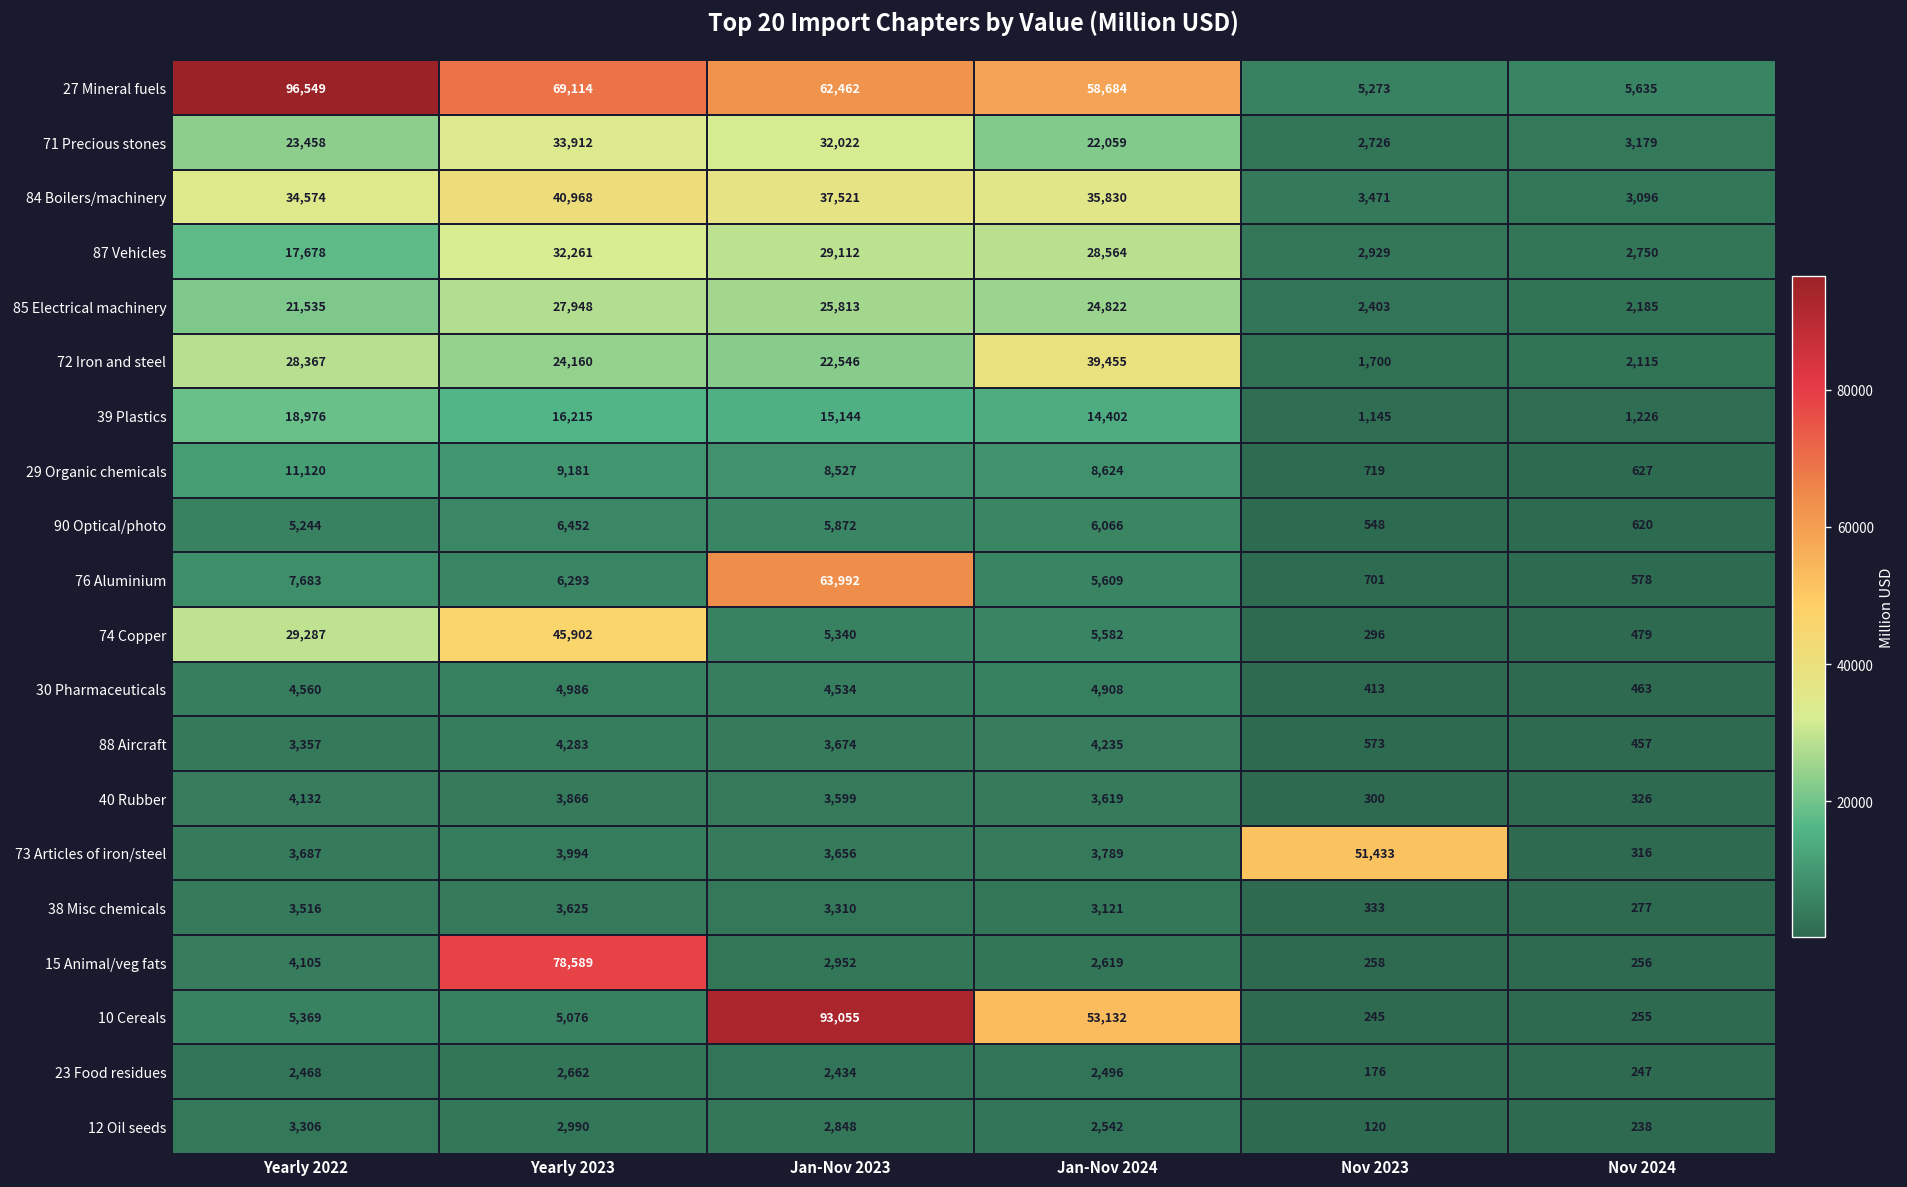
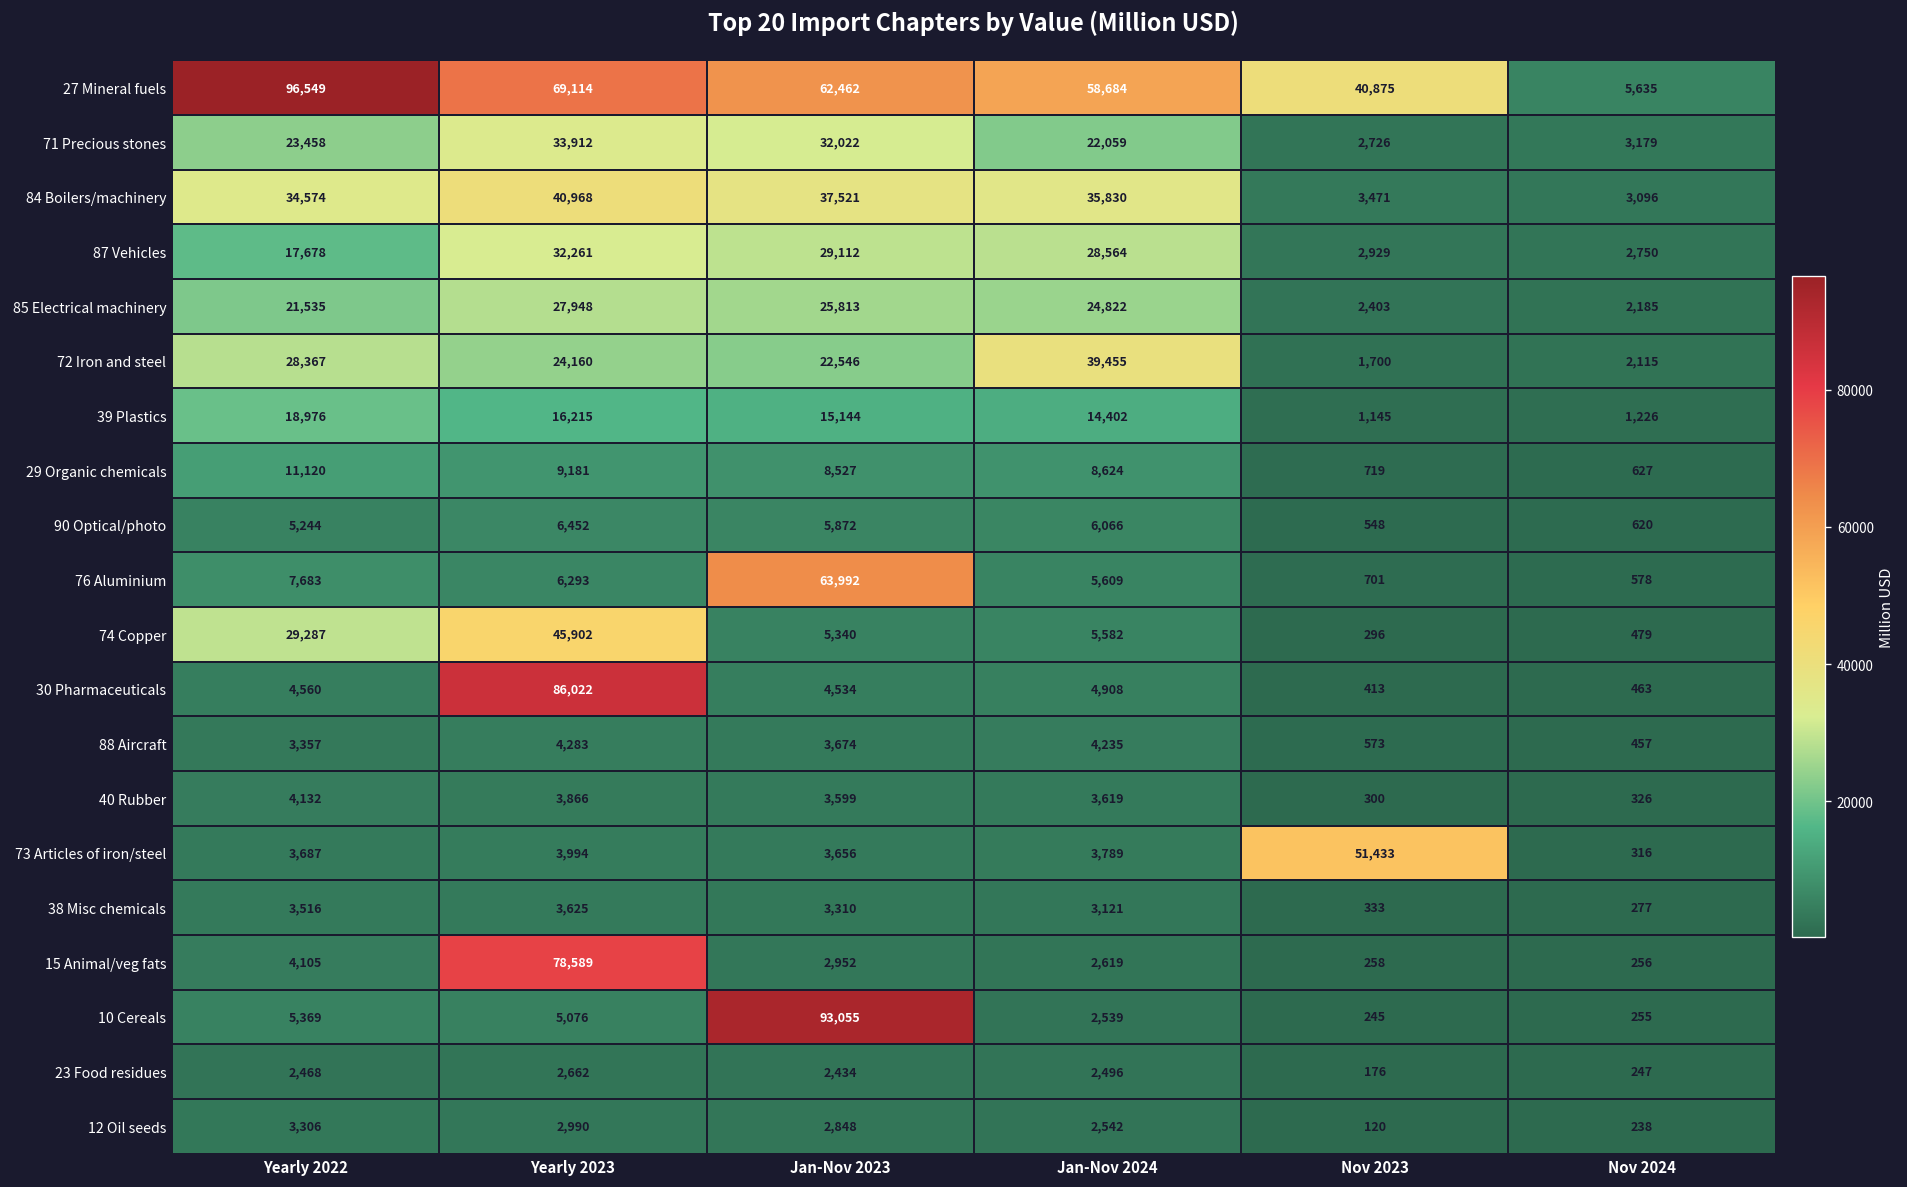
  {
    "27 Mineral fuels": {
      "Yearly 2022": "96,549",
      "Yearly 2023": "69,114",
      "Jan-Nov 2023": "62,462",
      "Jan-Nov 2024": "58,684",
-     "Nov 2023": "5,273",
+     "Nov 2023": "40,875",
      "Nov 2024": "5,635"
    },
    "71 Precious stones": {
      "Yearly 2022": "23,458",
      "Yearly 2023": "33,912",
      "Jan-Nov 2023": "32,022",
      "Jan-Nov 2024": "22,059",
      "Nov 2023": "2,726",
      "Nov 2024": "3,179"
    },
    "84 Boilers/machinery": {
      "Yearly 2022": "34,574",
      "Yearly 2023": "40,968",
      "Jan-Nov 2023": "37,521",
      "Jan-Nov 2024": "35,830",
      "Nov 2023": "3,471",
      "Nov 2024": "3,096"
    },
    "87 Vehicles": {
      "Yearly 2022": "17,678",
      "Yearly 2023": "32,261",
      "Jan-Nov 2023": "29,112",
      "Jan-Nov 2024": "28,564",
      "Nov 2023": "2,929",
      "Nov 2024": "2,750"
    },
    "85 Electrical machinery": {
      "Yearly 2022": "21,535",
      "Yearly 2023": "27,948",
      "Jan-Nov 2023": "25,813",
      "Jan-Nov 2024": "24,822",
      "Nov 2023": "2,403",
      "Nov 2024": "2,185"
    },
    "72 Iron and steel": {
      "Yearly 2022": "28,367",
      "Yearly 2023": "24,160",
      "Jan-Nov 2023": "22,546",
      "Jan-Nov 2024": "39,455",
      "Nov 2023": "1,700",
      "Nov 2024": "2,115"
    },
    "39 Plastics": {
      "Yearly 2022": "18,976",
      "Yearly 2023": "16,215",
      "Jan-Nov 2023": "15,144",
      "Jan-Nov 2024": "14,402",
      "Nov 2023": "1,145",
      "Nov 2024": "1,226"
    },
    "29 Organic chemicals": {
      "Yearly 2022": "11,120",
      "Yearly 2023": "9,181",
      "Jan-Nov 2023": "8,527",
      "Jan-Nov 2024": "8,624",
      "Nov 2023": "719",
      "Nov 2024": "627"
    },
    "90 Optical/photo": {
      "Yearly 2022": "5,244",
      "Yearly 2023": "6,452",
      "Jan-Nov 2023": "5,872",
      "Jan-Nov 2024": "6,066",
      "Nov 2023": "548",
      "Nov 2024": "620"
    },
    "76 Aluminium": {
      "Yearly 2022": "7,683",
      "Yearly 2023": "6,293",
      "Jan-Nov 2023": "63,992",
      "Jan-Nov 2024": "5,609",
      "Nov 2023": "701",
      "Nov 2024": "578"
    },
    "74 Copper": {
      "Yearly 2022": "29,287",
      "Yearly 2023": "45,902",
      "Jan-Nov 2023": "5,340",
      "Jan-Nov 2024": "5,582",
      "Nov 2023": "296",
      "Nov 2024": "479"
    },
    "30 Pharmaceuticals": {
      "Yearly 2022": "4,560",
-     "Yearly 2023": "4,986",
+     "Yearly 2023": "86,022",
      "Jan-Nov 2023": "4,534",
      "Jan-Nov 2024": "4,908",
      "Nov 2023": "413",
      "Nov 2024": "463"
    },
    "88 Aircraft": {
      "Yearly 2022": "3,357",
      "Yearly 2023": "4,283",
      "Jan-Nov 2023": "3,674",
      "Jan-Nov 2024": "4,235",
      "Nov 2023": "573",
      "Nov 2024": "457"
    },
    "40 Rubber": {
      "Yearly 2022": "4,132",
      "Yearly 2023": "3,866",
      "Jan-Nov 2023": "3,599",
      "Jan-Nov 2024": "3,619",
      "Nov 2023": "300",
      "Nov 2024": "326"
    },
    "73 Articles of iron/steel": {
      "Yearly 2022": "3,687",
      "Yearly 2023": "3,994",
      "Jan-Nov 2023": "3,656",
      "Jan-Nov 2024": "3,789",
      "Nov 2023": "51,433",
      "Nov 2024": "316"
    },
    "38 Misc chemicals": {
      "Yearly 2022": "3,516",
      "Yearly 2023": "3,625",
      "Jan-Nov 2023": "3,310",
      "Jan-Nov 2024": "3,121",
      "Nov 2023": "333",
      "Nov 2024": "277"
    },
    "15 Animal/veg fats": {
      "Yearly 2022": "4,105",
      "Yearly 2023": "78,589",
      "Jan-Nov 2023": "2,952",
      "Jan-Nov 2024": "2,619",
      "Nov 2023": "258",
      "Nov 2024": "256"
    },
    "10 Cereals": {
      "Yearly 2022": "5,369",
      "Yearly 2023": "5,076",
      "Jan-Nov 2023": "93,055",
-     "Jan-Nov 2024": "53,132",
+     "Jan-Nov 2024": "2,539",
      "Nov 2023": "245",
      "Nov 2024": "255"
    },
    "23 Food residues": {
      "Yearly 2022": "2,468",
      "Yearly 2023": "2,662",
      "Jan-Nov 2023": "2,434",
      "Jan-Nov 2024": "2,496",
      "Nov 2023": "176",
      "Nov 2024": "247"
    },
    "12 Oil seeds": {
      "Yearly 2022": "3,306",
      "Yearly 2023": "2,990",
      "Jan-Nov 2023": "2,848",
      "Jan-Nov 2024": "2,542",
      "Nov 2023": "120",
      "Nov 2024": "238"
    }
  }
